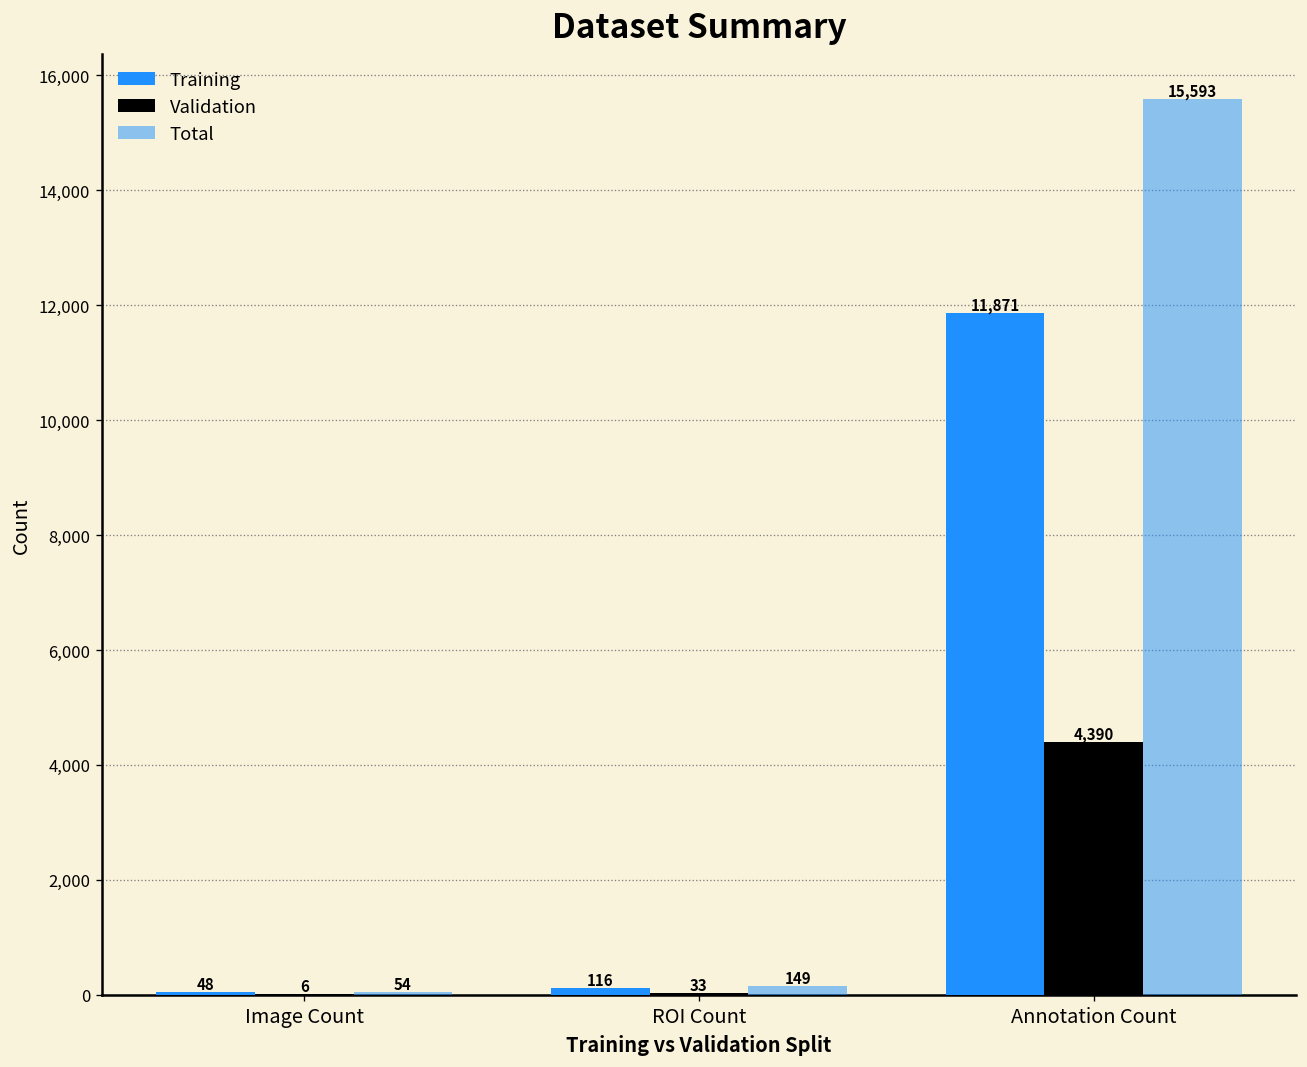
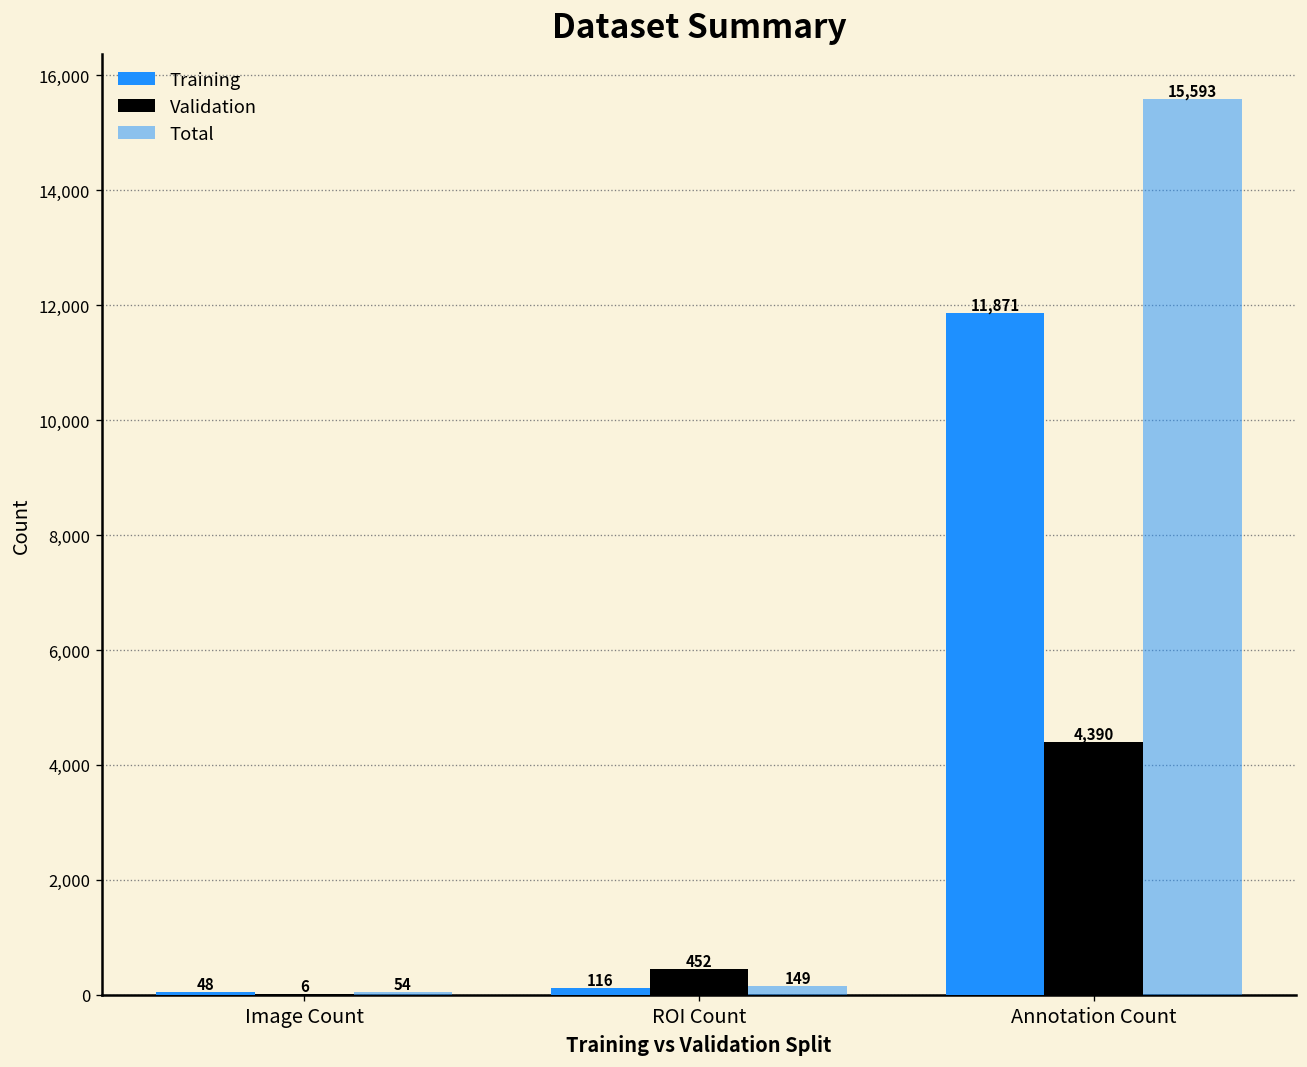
  {
    "Validation": {
      "Image Count": "6",
-     "ROI Count": "33",
+     "ROI Count": "452",
      "Annotation Count": "4,390"
    }
  }
